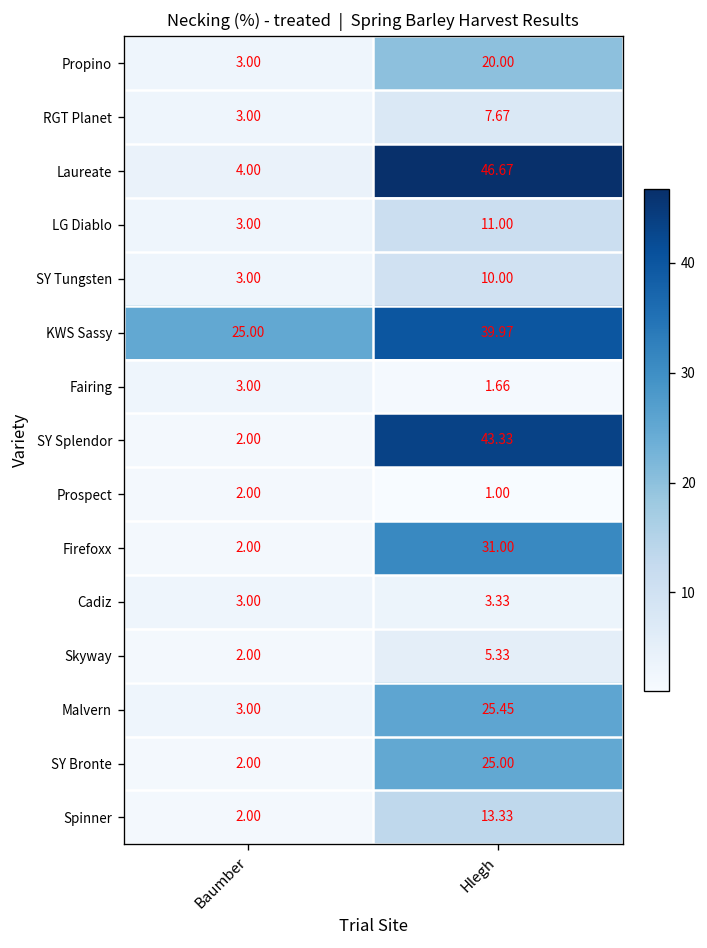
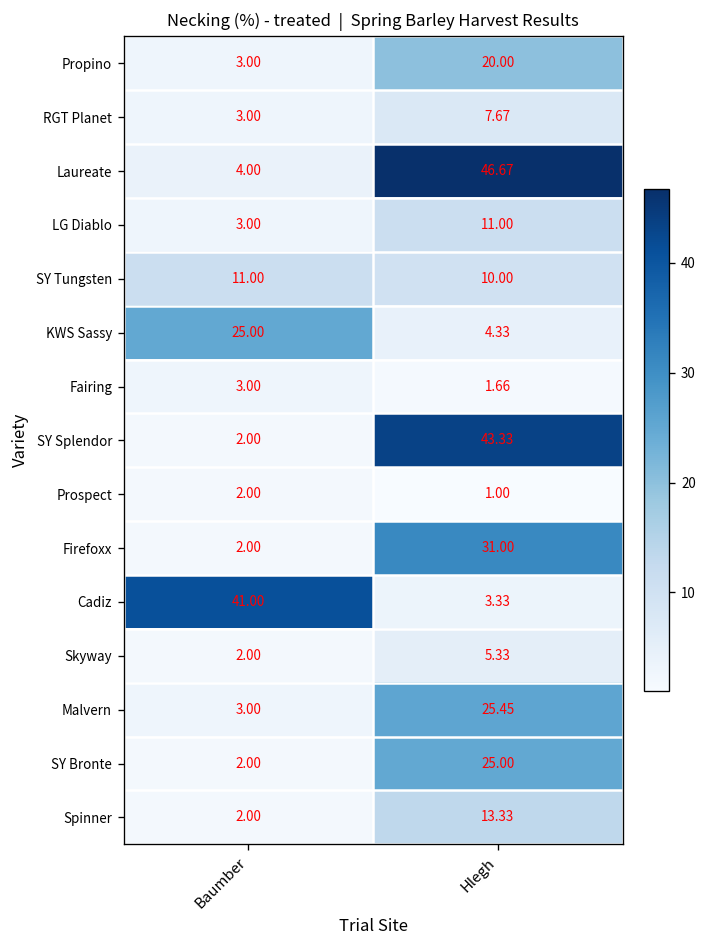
  {
    "Propino": {
      "Baumber": 3.00,
      "Hlegh": 20.00
    },
    "RGT Planet": {
      "Baumber": 3.00,
      "Hlegh": 7.67
    },
    "Laureate": {
      "Baumber": 4.00,
      "Hlegh": 46.67
    },
    "LG Diablo": {
      "Baumber": 3.00,
      "Hlegh": 11.00
    },
    "SY Tungsten": {
-     "Baumber": 3.00,
+     "Baumber": 11.00,
      "Hlegh": 10.00
    },
    "KWS Sassy": {
      "Baumber": 25.00,
-     "Hlegh": 39.97
+     "Hlegh": 4.33
    },
    "Fairing": {
      "Baumber": 3.00,
      "Hlegh": 1.66
    },
    "SY Splendor": {
      "Baumber": 2.00,
      "Hlegh": 43.33
    },
    "Prospect": {
      "Baumber": 2.00,
      "Hlegh": 1.00
    },
    "Firefoxx": {
      "Baumber": 2.00,
      "Hlegh": 31.00
    },
    "Cadiz": {
-     "Baumber": 3.00,
+     "Baumber": 41.00,
      "Hlegh": 3.33
    },
    "Skyway": {
      "Baumber": 2.00,
      "Hlegh": 5.33
    },
    "Malvern": {
      "Baumber": 3.00,
      "Hlegh": 25.45
    },
    "SY Bronte": {
      "Baumber": 2.00,
      "Hlegh": 25.00
    },
    "Spinner": {
      "Baumber": 2.00,
      "Hlegh": 13.33
    }
  }
